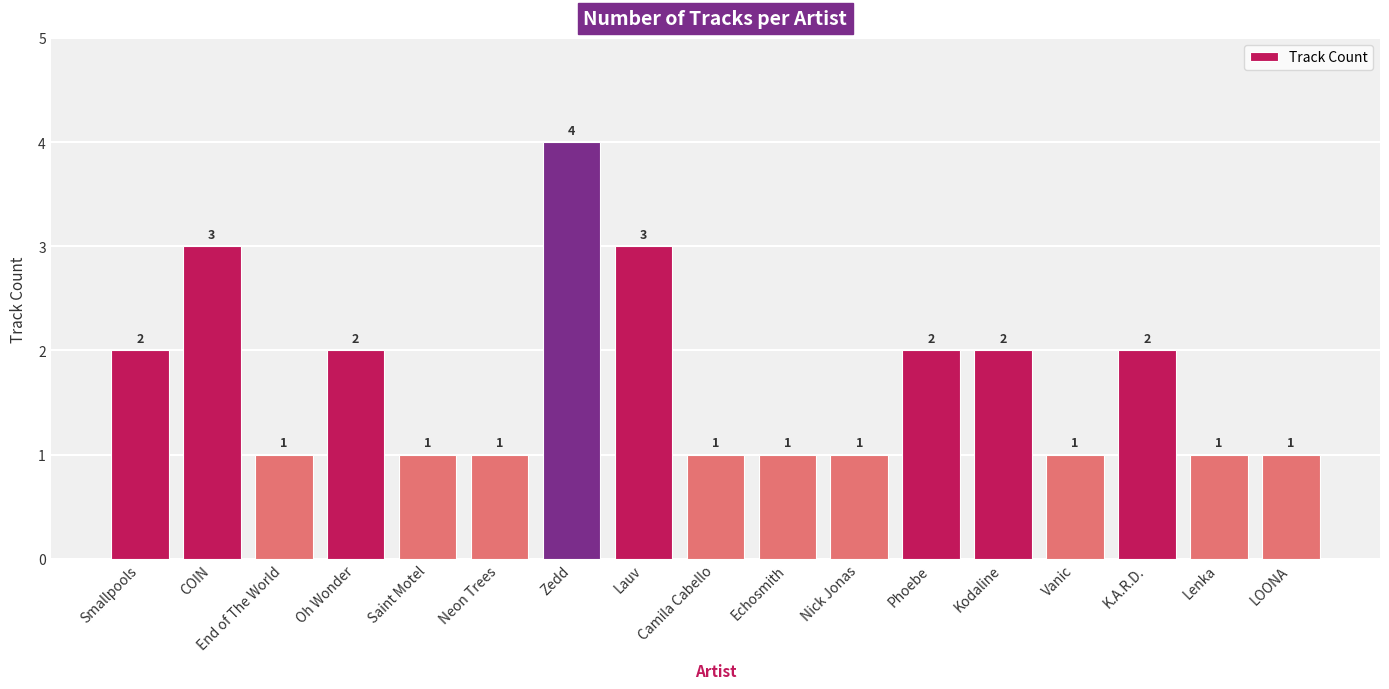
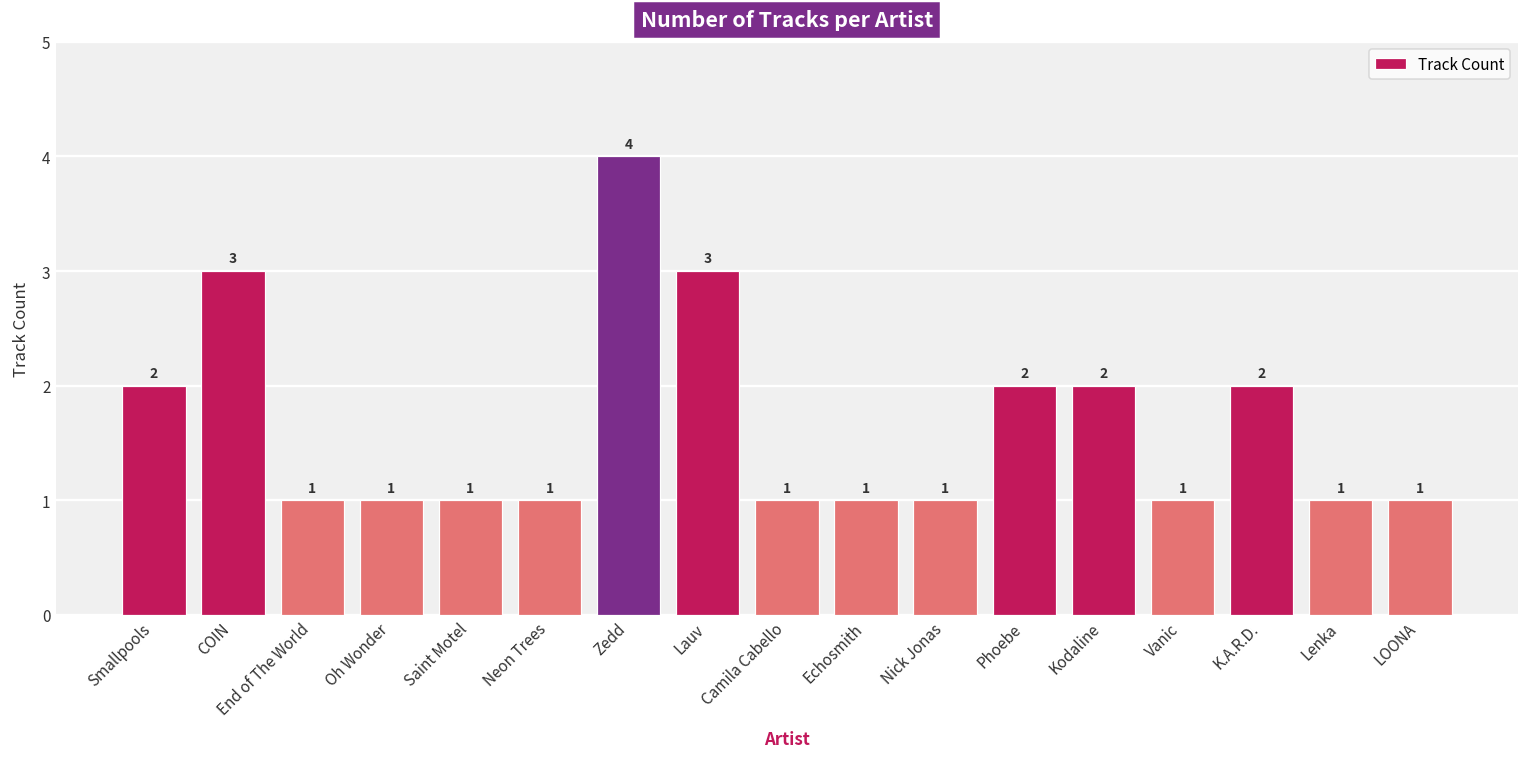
  {
    "Smallpools": 2,
    "COIN": 3,
    "End of The World": 1,
-   "Oh Wonder": 2,
+   "Oh Wonder": 1,
    "Saint Motel": 1,
    "Neon Trees": 1,
    "Zedd": 4,
    "Lauv": 3,
    "Camila Cabello": 1,
    "Echosmith": 1,
    "Nick Jonas": 1,
    "Phoebe": 2,
    "Kodaline": 2,
    "Vanic": 1,
    "K.A.R.D.": 2,
    "Lenka": 1,
    "LOONA": 1
  }
